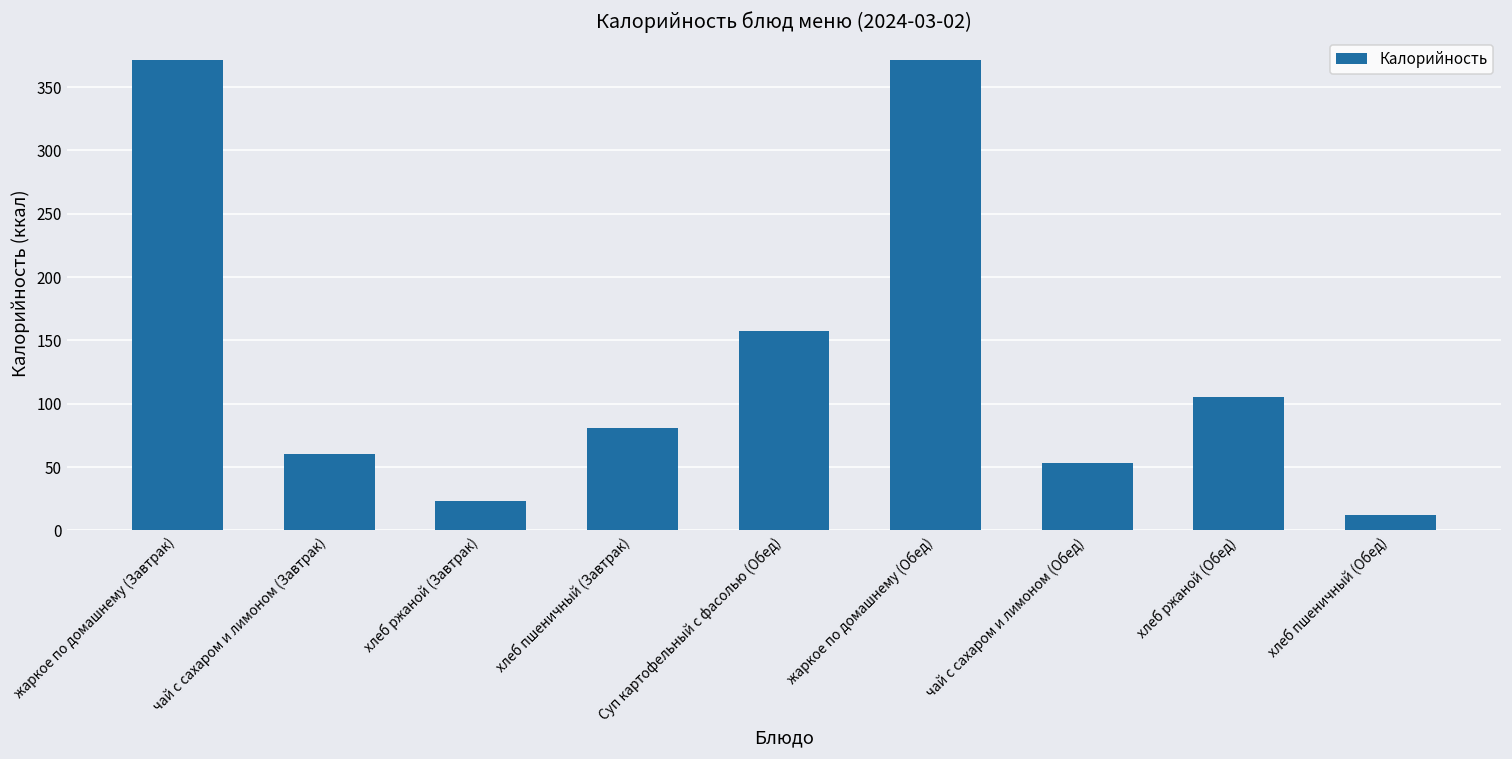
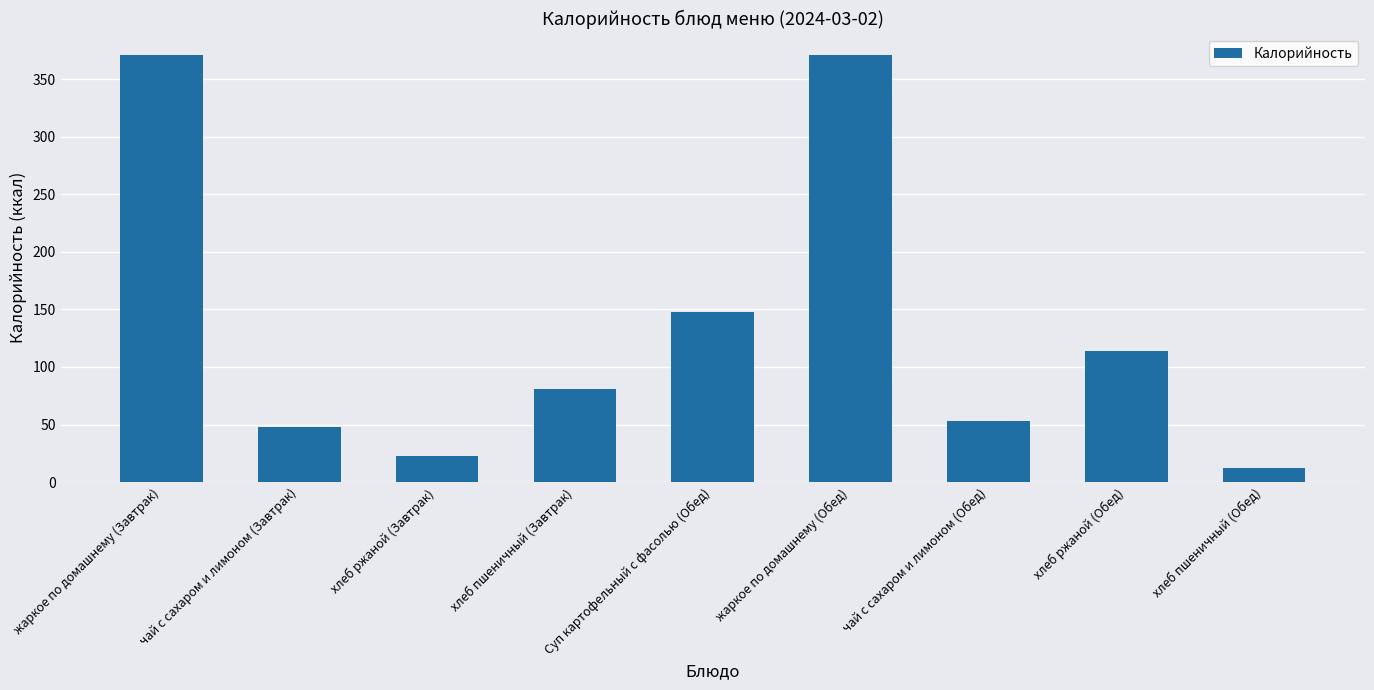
  {
    "жаркое по домашнему (Завтрак)": 371,
-   "чай с сахаром и лимоном (Завтрак)": 60,
+   "чай с сахаром и лимоном (Завтрак)": 48,
    "хлеб ржаной (Завтрак)": 23,
    "хлеб пшеничный (Завтрак)": 81,
-   "Суп картофельный с фасолью (Обед)": 157,
+   "Суп картофельный с фасолью (Обед)": 148,
    "жаркое по домашнему (Обед)": 371,
    "чай с сахаром и лимоном (Обед)": 53,
-   "хлеб ржаной (Обед)": 105,
+   "хлеб ржаной (Обед)": 114,
    "хлеб пшеничный (Обед)": 12
  }
